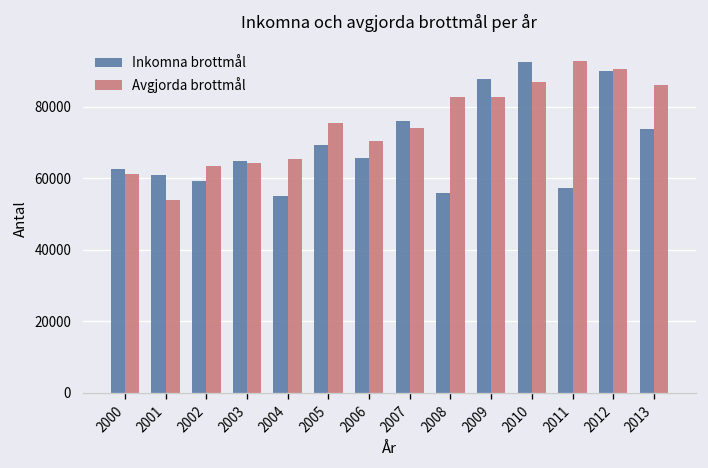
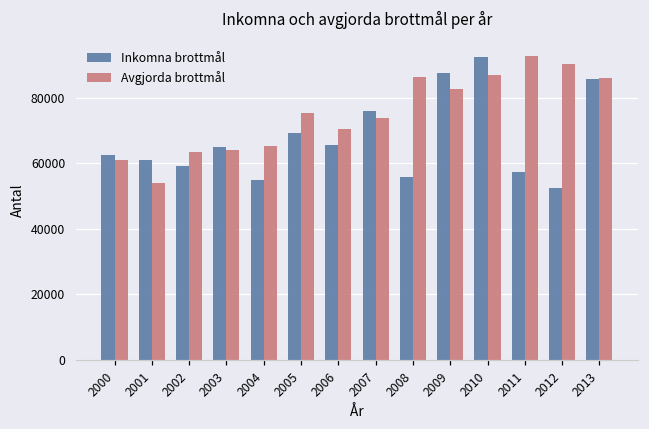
  {
    "Inkomna brottmål": {
      "2000": 63000,
      "2001": 61000,
      "2002": 59000,
      "2003": 65000,
      "2004": 55000,
      "2005": 69000,
      "2006": 66000,
      "2007": 76000,
      "2008": 56000,
      "2009": 88000,
      "2010": 92000,
      "2011": 57000,
-     "2012": 90000,
-     "2013": 74000
+     "2012": 53000,
+     "2013": 86000
    },
    "Avgjorda brottmål": {
      "2000": 61000,
      "2001": 54000,
      "2002": 63000,
      "2003": 64000,
      "2004": 65000,
      "2005": 75000,
      "2006": 70000,
      "2007": 74000,
-     "2008": 83000,
+     "2008": 86000,
      "2009": 83000,
      "2010": 87000,
      "2011": 93000,
      "2012": 90000,
      "2013": 86000
    }
  }
